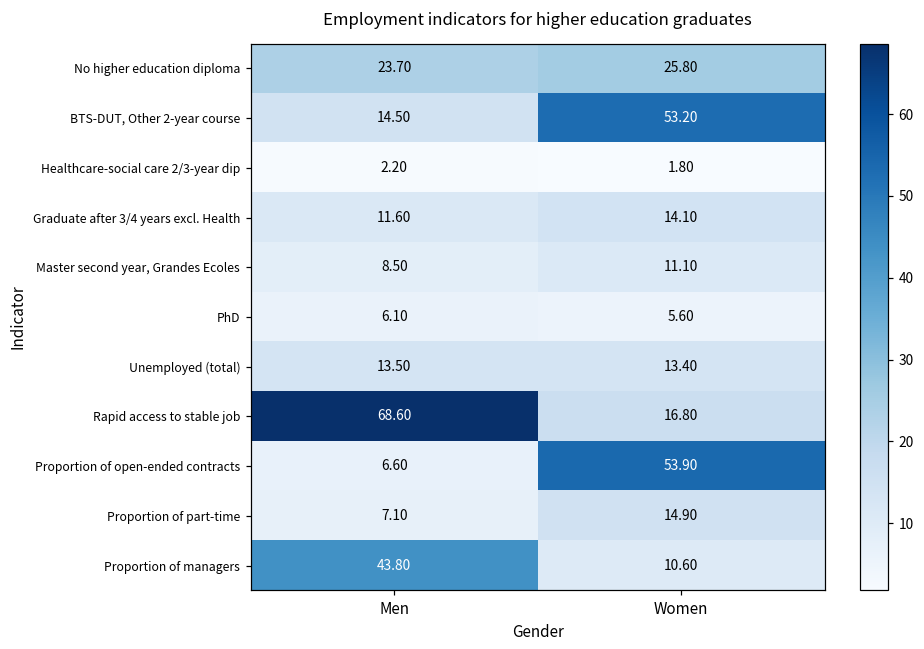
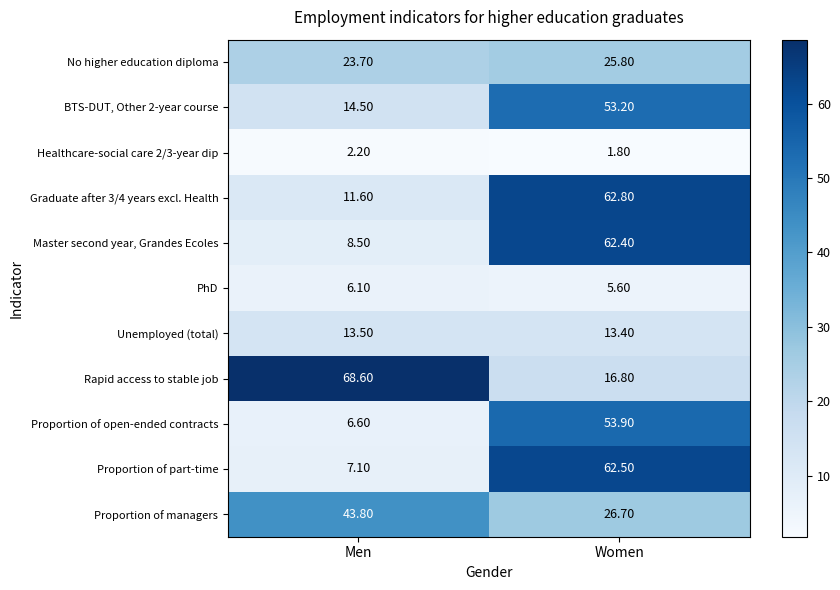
  {
    "No higher education diploma": {
      "Men": 23.70,
      "Women": 25.80
    },
    "BTS-DUT, Other 2-year course": {
      "Men": 14.50,
      "Women": 53.20
    },
    "Healthcare-social care 2/3-year dip": {
      "Men": 2.20,
      "Women": 1.80
    },
    "Graduate after 3/4 years excl. Health": {
      "Men": 11.60,
-     "Women": 14.10
+     "Women": 62.80
    },
    "Master second year, Grandes Ecoles": {
      "Men": 8.50,
-     "Women": 11.10
+     "Women": 62.40
    },
    "PhD": {
      "Men": 6.10,
      "Women": 5.60
    },
    "Unemployed (total)": {
      "Men": 13.50,
      "Women": 13.40
    },
    "Rapid access to stable job": {
      "Men": 68.60,
      "Women": 16.80
    },
    "Proportion of open-ended contracts": {
      "Men": 6.60,
      "Women": 53.90
    },
    "Proportion of part-time": {
      "Men": 7.10,
-     "Women": 14.90
+     "Women": 62.50
    },
    "Proportion of managers": {
      "Men": 43.80,
-     "Women": 10.60
+     "Women": 26.70
    }
  }
